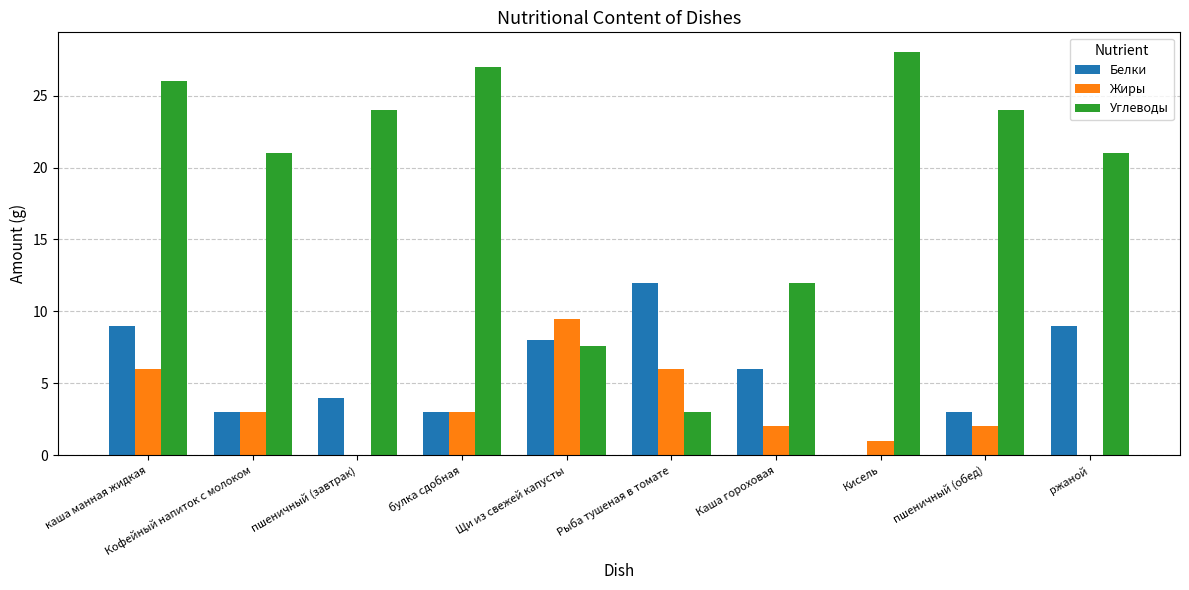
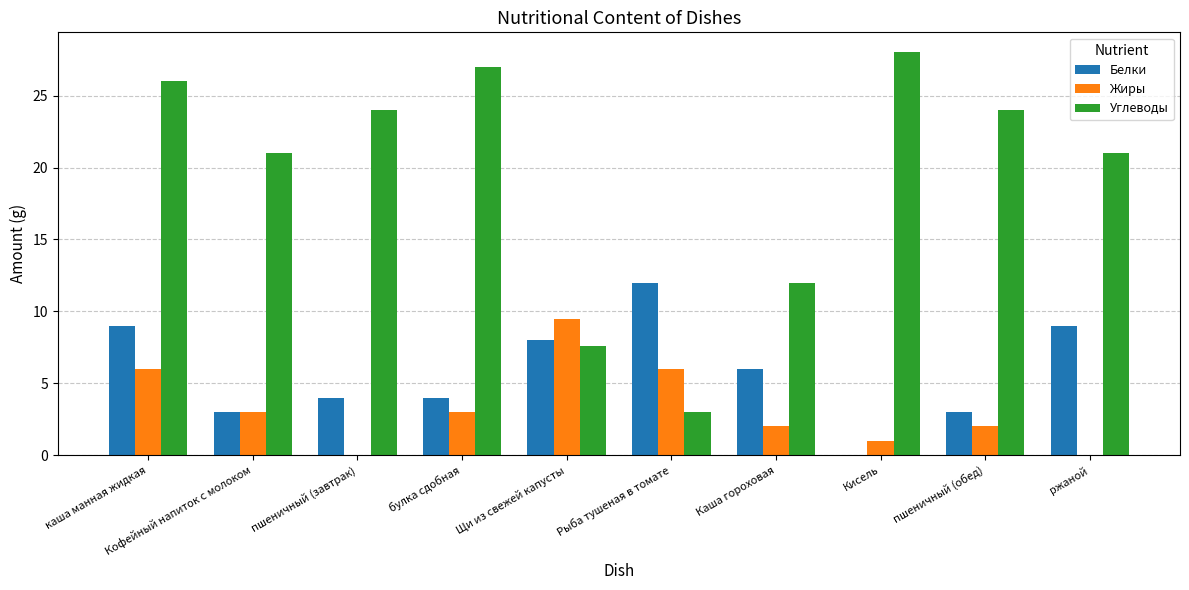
  {
    "Белки": {
      "каша манная жидкая": 9,
      "Кофейный напиток с молоком": 3,
      "пшеничный (завтрак)": 4,
-     "булка сдобная": 3,
+     "булка сдобная": 4,
      "Щи из свежей капусты": 8,
      "Рыба тушеная в томате": 12,
      "Каша гороховая": 6,
      "Кисель": 0,
      "пшеничный (обед)": 3,
      "ржаной": 9
    },
    "Жиры": {
      "каша манная жидкая": 6,
      "Кофейный напиток с молоком": 3,
      "пшеничный (завтрак)": 0,
      "булка сдобная": 3,
      "Щи из свежей капусты": 9.5,
      "Рыба тушеная в томате": 6,
      "Каша гороховая": 2,
      "Кисель": 1,
      "пшеничный (обед)": 2,
      "ржаной": 0
    },
    "Углеводы": {
      "каша манная жидкая": 26,
      "Кофейный напиток с молоком": 21,
      "пшеничный (завтрак)": 24,
      "булка сдобная": 27,
      "Щи из свежей капусты": 7.6,
      "Рыба тушеная в томате": 3,
      "Каша гороховая": 12,
      "Кисель": 28,
      "пшеничный (обед)": 24,
      "ржаной": 21
    }
  }
